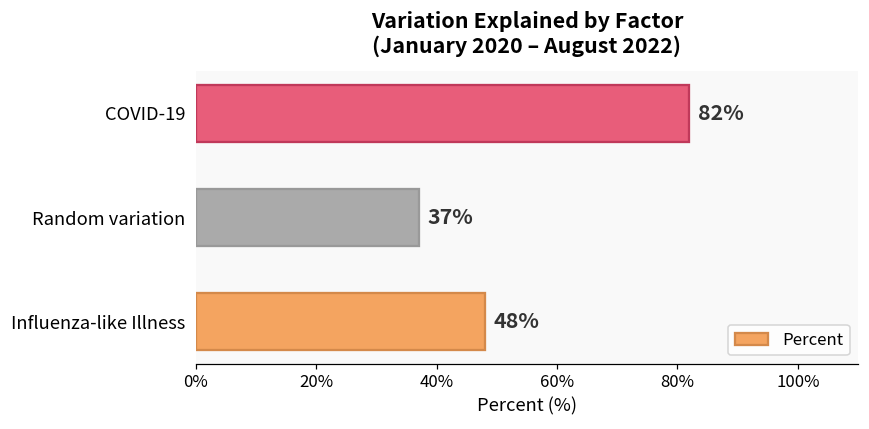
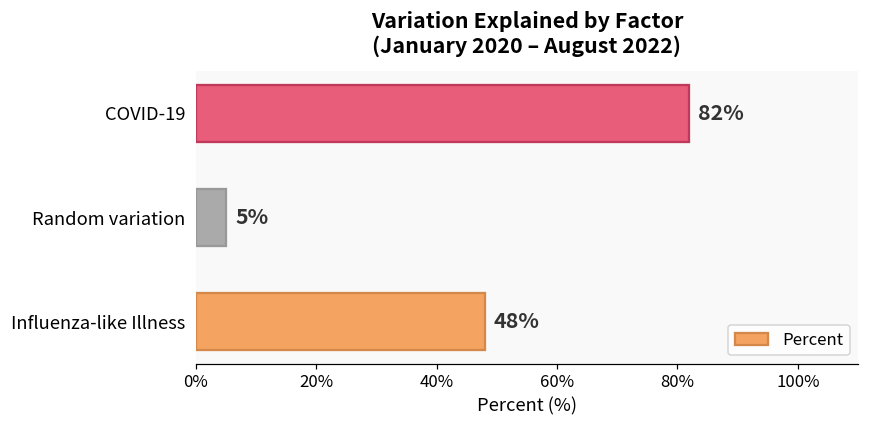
  {
    "COVID-19": "82%",
-   "Random variation": "37%",
+   "Random variation": "5%",
    "Influenza-like Illness": "48%"
  }
